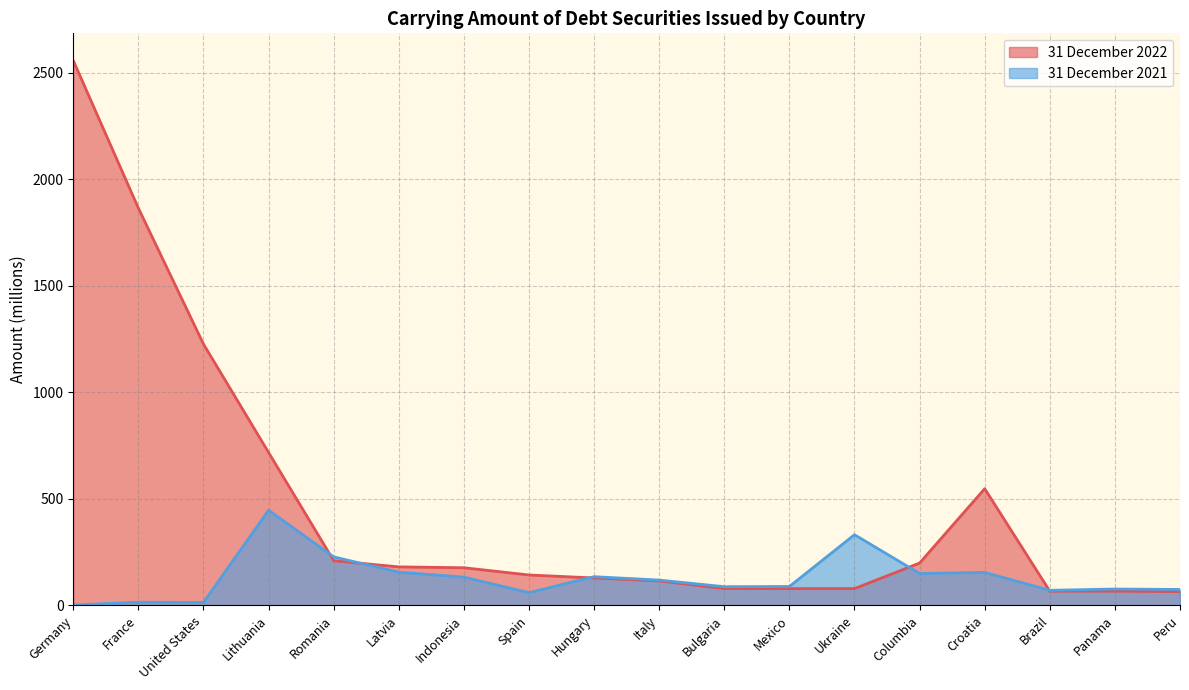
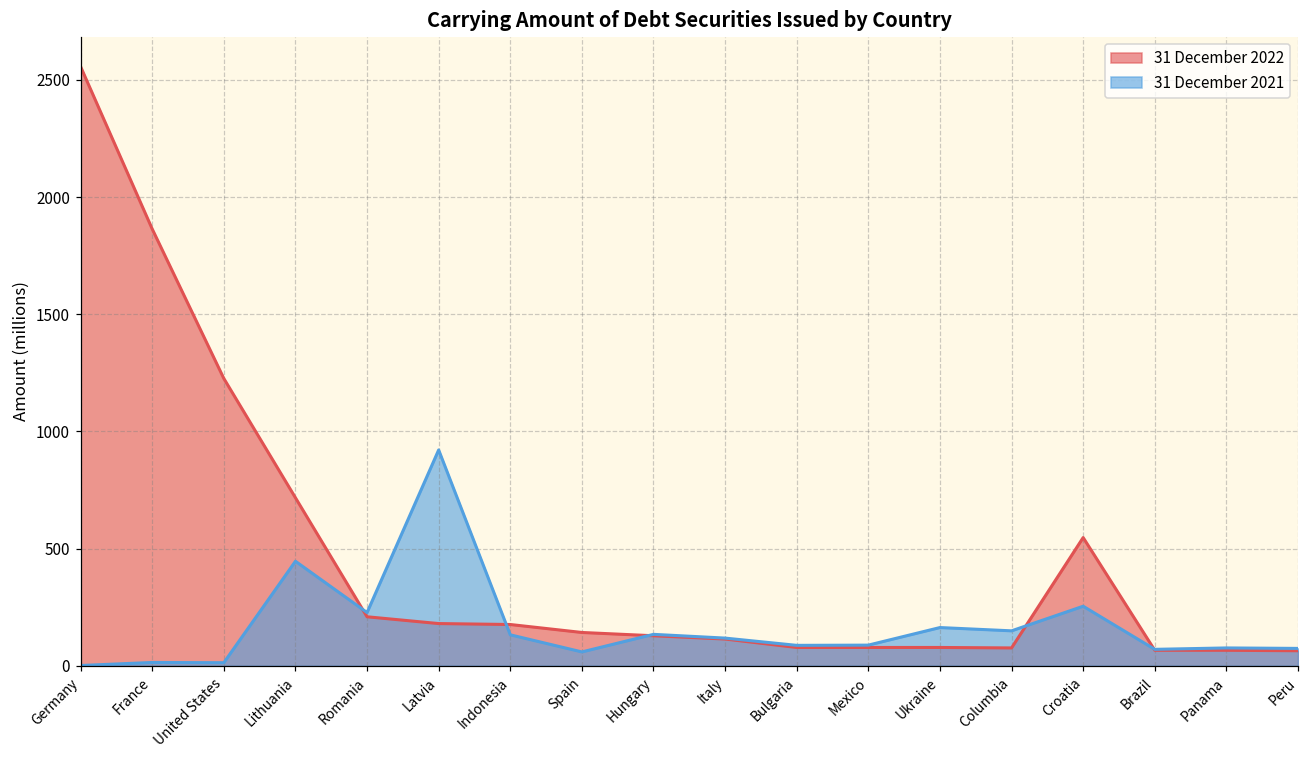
  {
    "31 December 2022": {
      "Germany": 2560,
      "France": 1860,
      "United States": 1230,
      "Lithuania": 720,
      "Romania": 210,
      "Latvia": 180,
      "Indonesia": 180,
      "Spain": 140,
      "Ukraine": 80,
-     "Columbia": 200,
+     "Columbia": 80,
      "Croatia": 550
    },
    "31 December 2021": {
      "Germany": 0,
      "France": 10,
      "United States": 10,
      "Lithuania": 450,
      "Romania": 230,
-     "Latvia": 160,
+     "Latvia": 920,
      "Indonesia": 130,
      "Spain": 60,
-     "Ukraine": 330,
+     "Ukraine": 160,
      "Columbia": 150,
-     "Croatia": 150
+     "Croatia": 250
    }
  }
